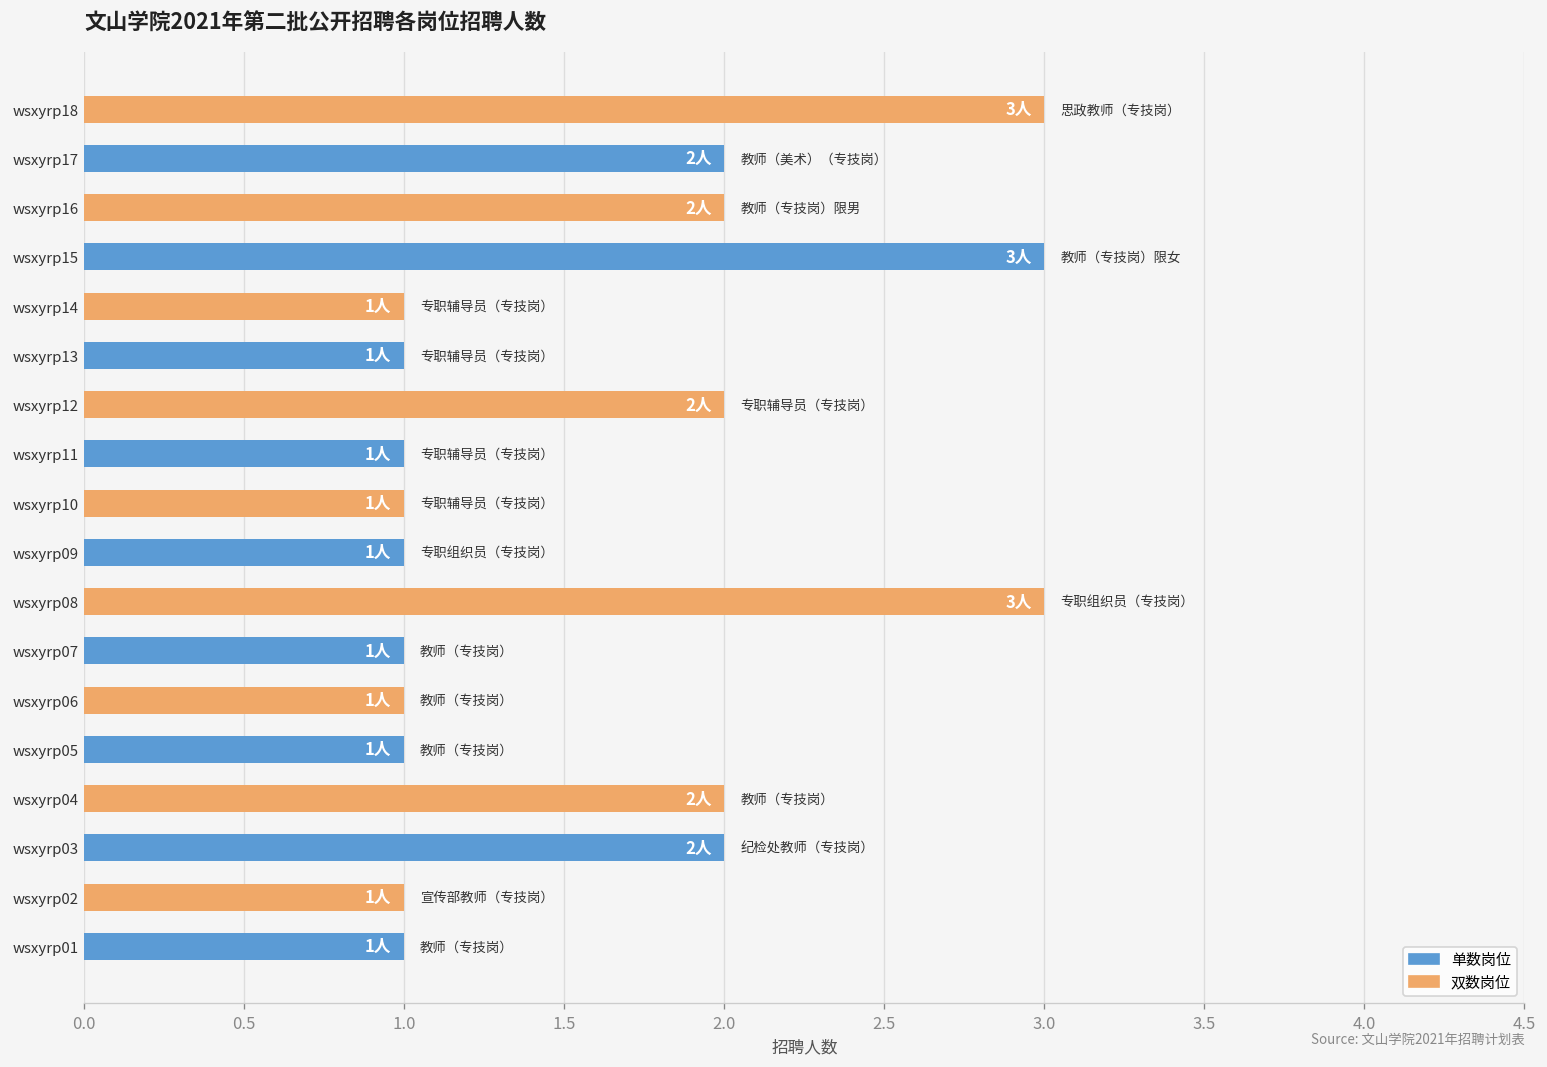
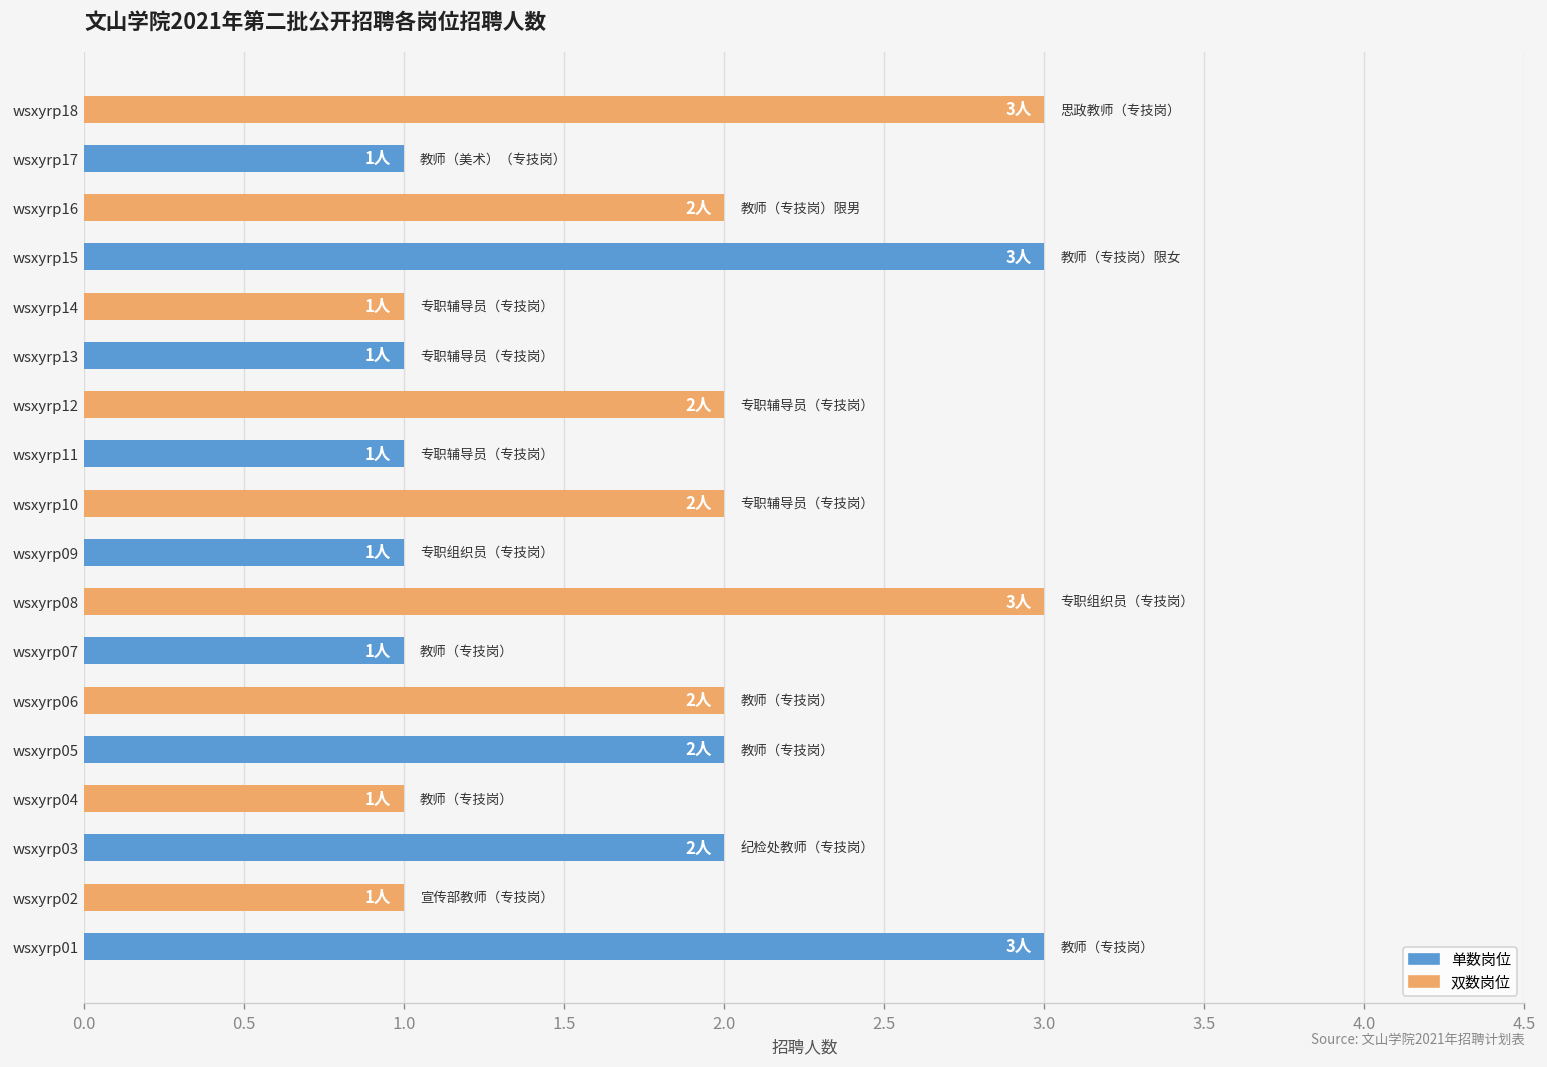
  {
    "wsxyrp18": "3人",
-   "wsxyrp17": "2人",
+   "wsxyrp17": "1人",
    "wsxyrp16": "2人",
    "wsxyrp15": "3人",
    "wsxyrp14": "1人",
    "wsxyrp13": "1人",
    "wsxyrp12": "2人",
    "wsxyrp11": "1人",
-   "wsxyrp10": "1人",
+   "wsxyrp10": "2人",
    "wsxyrp09": "1人",
    "wsxyrp08": "3人",
    "wsxyrp07": "1人",
-   "wsxyrp06": "1人",
-   "wsxyrp05": "1人",
-   "wsxyrp04": "2人",
+   "wsxyrp06": "2人",
+   "wsxyrp05": "2人",
+   "wsxyrp04": "1人",
    "wsxyrp03": "2人",
    "wsxyrp02": "1人",
-   "wsxyrp01": "1人"
+   "wsxyrp01": "3人"
  }
